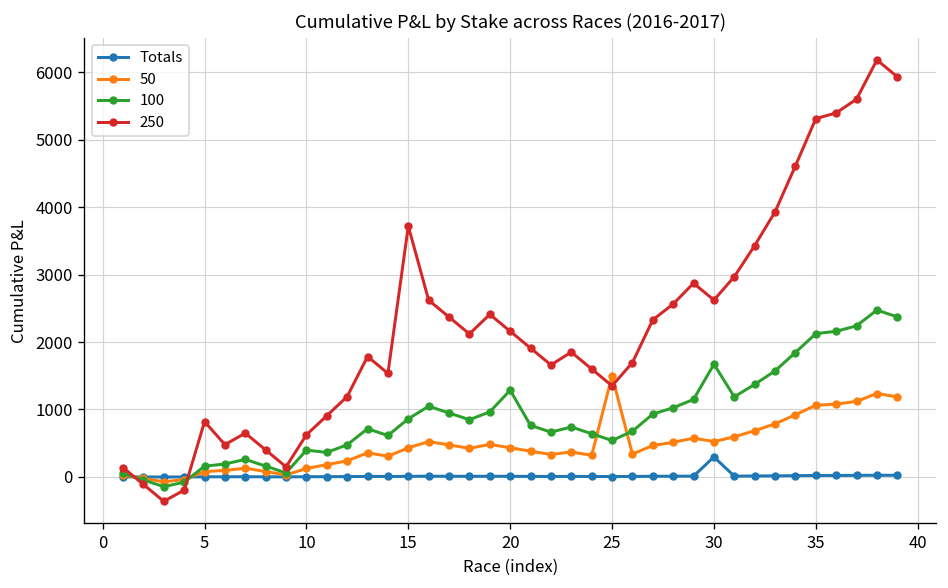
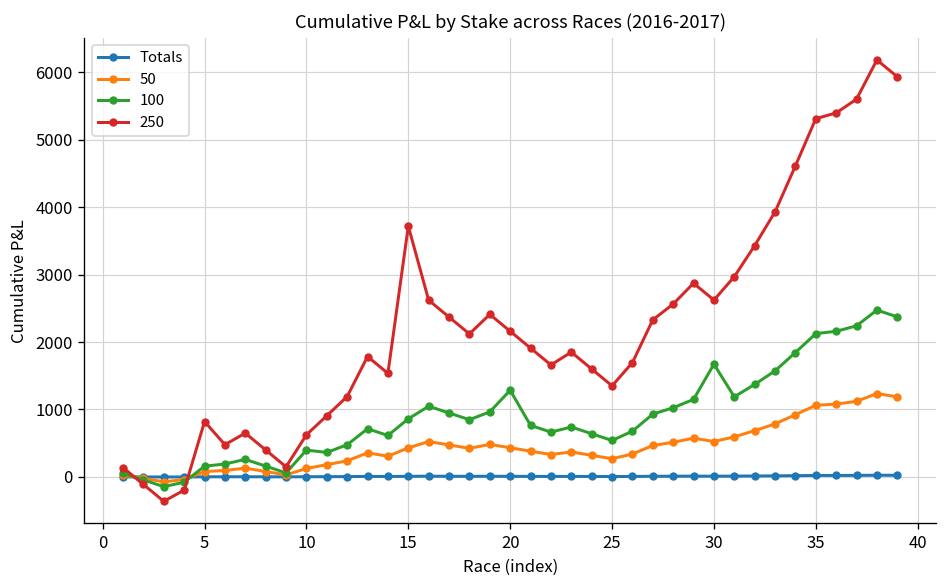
  {
    "Totals": {
      "5": 0,
      "10": 0,
      "15": 0,
      "20": 0,
      "25": 0,
-     "30": 300,
+     "30": 0,
      "35": 0
    },
    "50": {
      "5": 100,
      "10": 100,
      "15": 400,
      "20": 400,
-     "25": 1500,
+     "25": 300,
      "30": 500,
      "35": 1100
    },
    "100": {
      "5": 200,
      "10": 400,
      "15": 900,
      "20": 1300,
      "25": 500,
      "30": 1700,
      "35": 2100
    },
    "250": {
      "5": 800,
      "10": 600,
      "15": 3700,
      "20": 2200,
      "25": 1400,
      "30": 2600,
      "35": 5300
    }
  }
